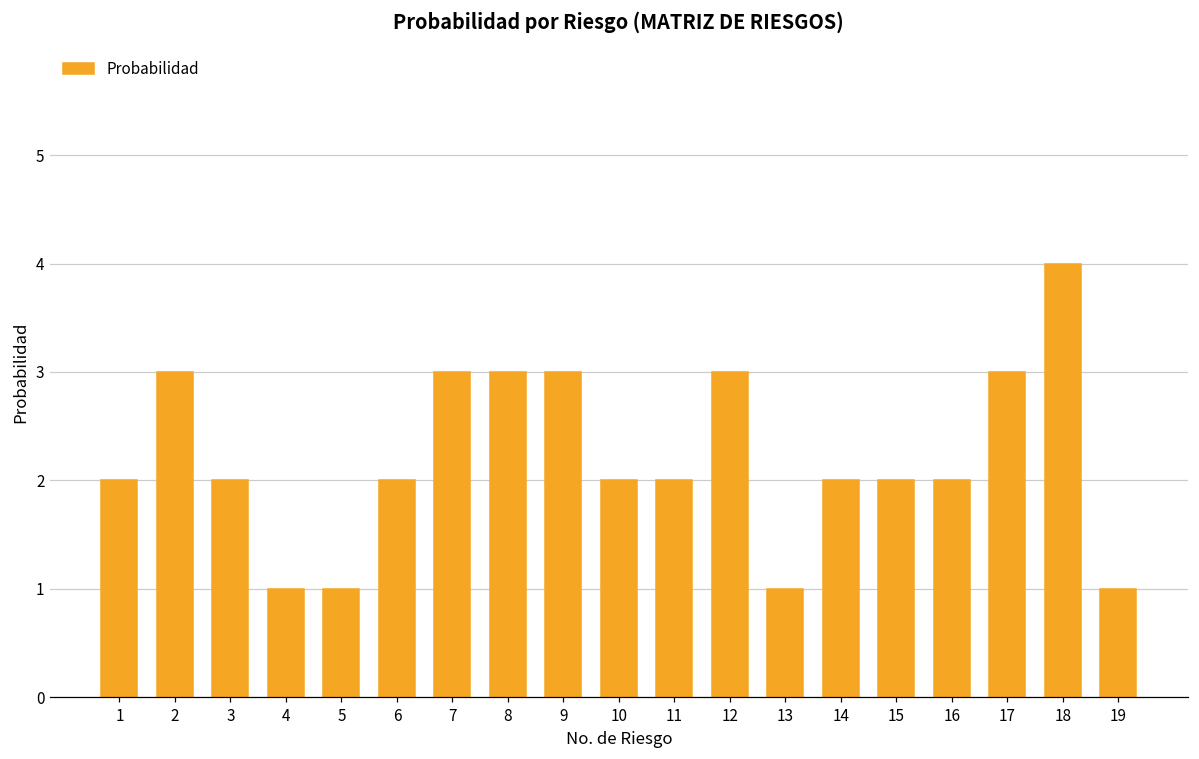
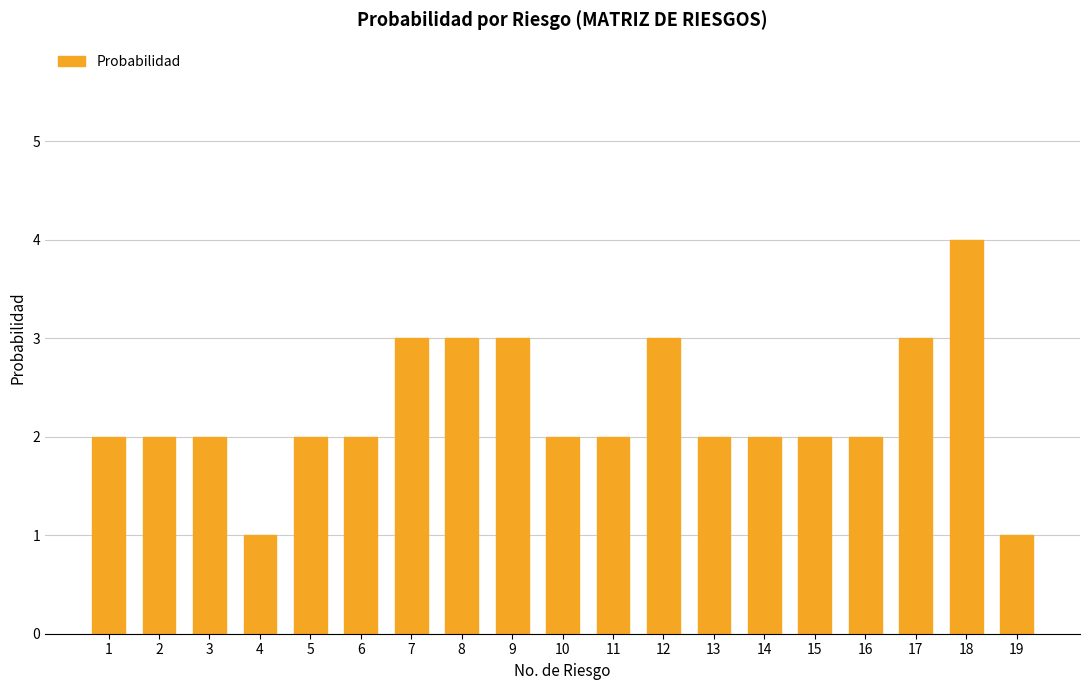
  {
    "1": 2,
-   "2": 3,
+   "2": 2,
    "3": 2,
    "4": 1,
-   "5": 1,
+   "5": 2,
    "6": 2,
    "7": 3,
    "8": 3,
    "9": 3,
    "10": 2,
    "11": 2,
    "12": 3,
-   "13": 1,
+   "13": 2,
    "14": 2,
    "15": 2,
    "16": 2,
    "17": 3,
    "18": 4,
    "19": 1
  }
